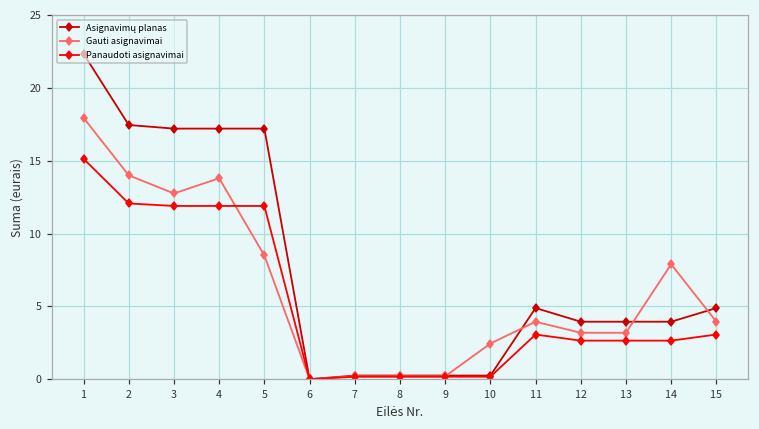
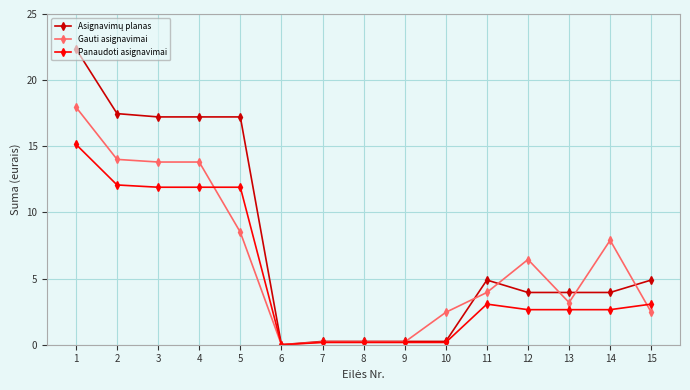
  {
    "Gauti asignavimai": {
      "1": 18.0,
      "2": 14.0,
-     "3": 12.8,
+     "3": 13.8,
      "4": 13.8,
      "5": 8.5,
      "10": 2.4,
      "11": 4.0,
-     "12": 3.2,
+     "12": 6.4,
      "13": 3.2,
      "14": 7.9,
-     "15": 4.0
+     "15": 2.5
    }
  }
